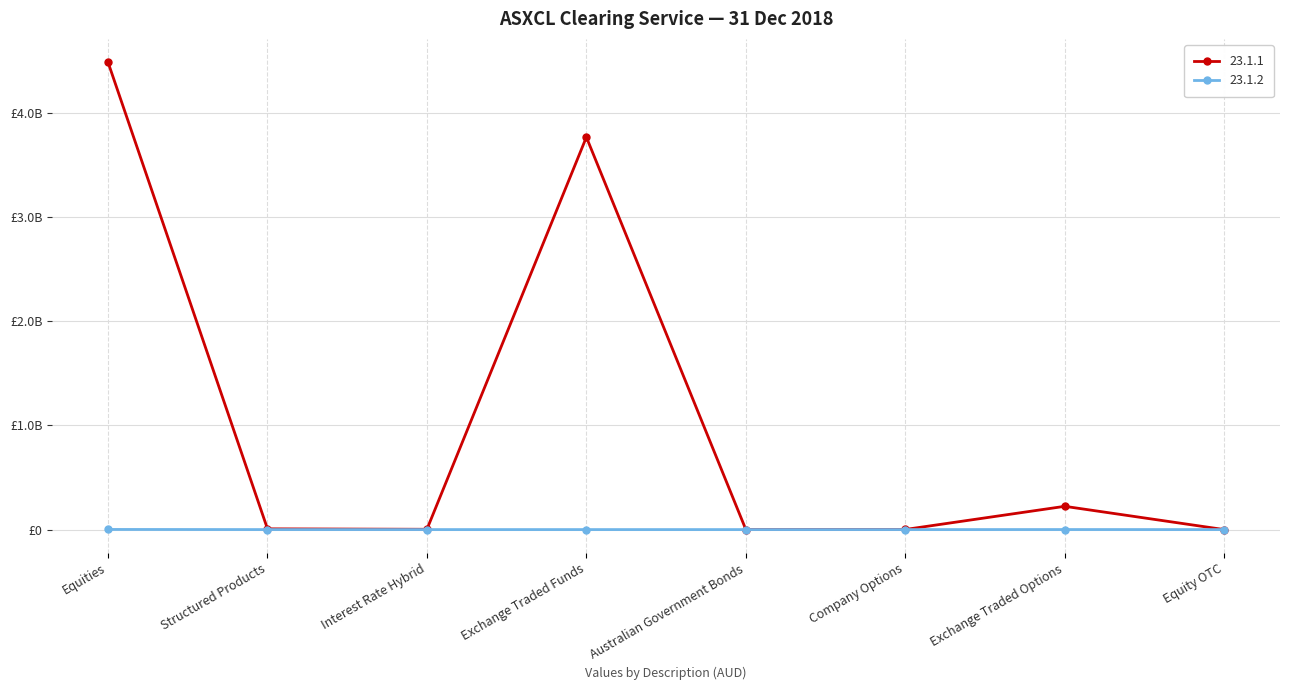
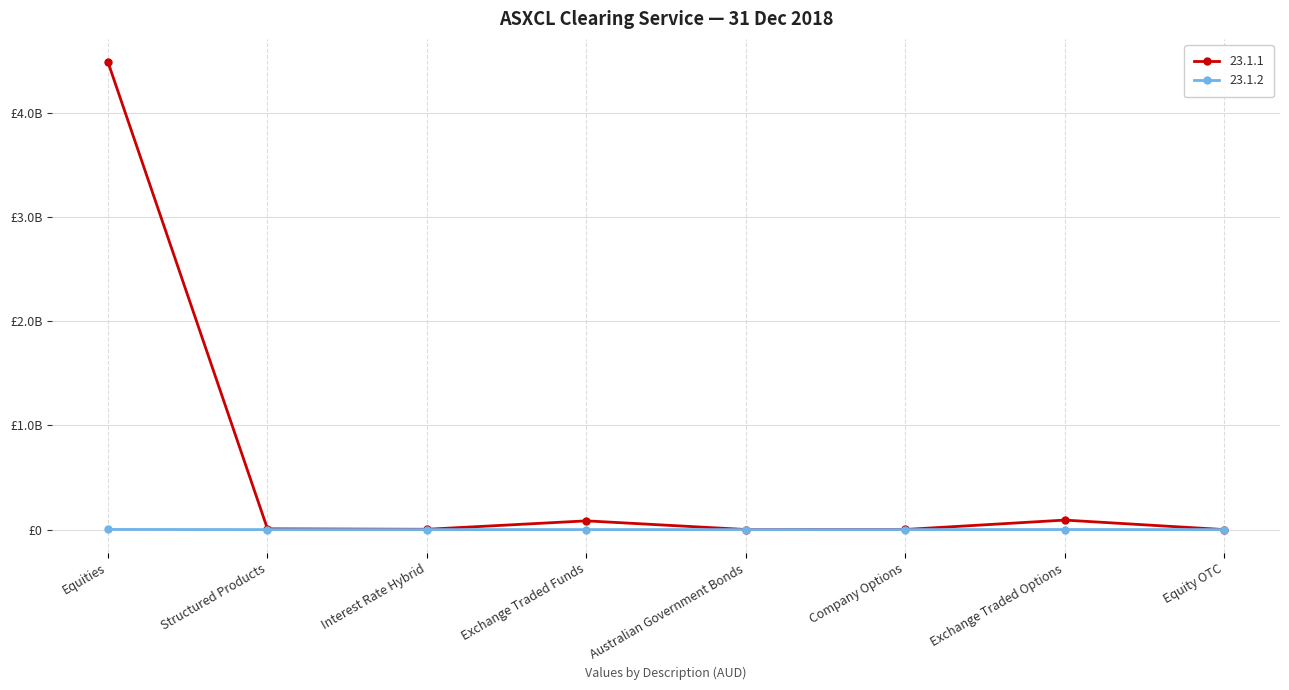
  {
    "23.1.1": {
      "Equities": "£4490000000",
-     "Exchange Traded Funds": "£3770000000",
-     "Exchange Traded Options": "£220000000"
+     "Exchange Traded Funds": "£80000000",
+     "Exchange Traded Options": "£90000000"
    },
    "23.1.2": {
      "Equities": "£0",
      "Exchange Traded Funds": "£0",
      "Exchange Traded Options": "£0"
    }
  }
